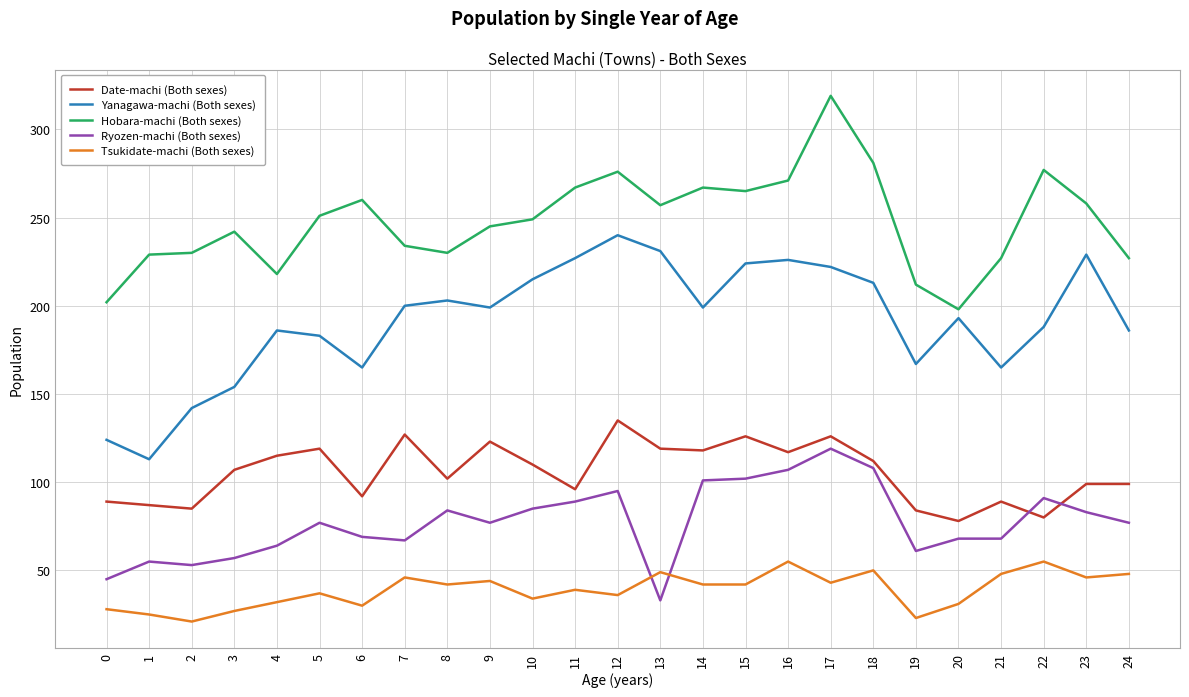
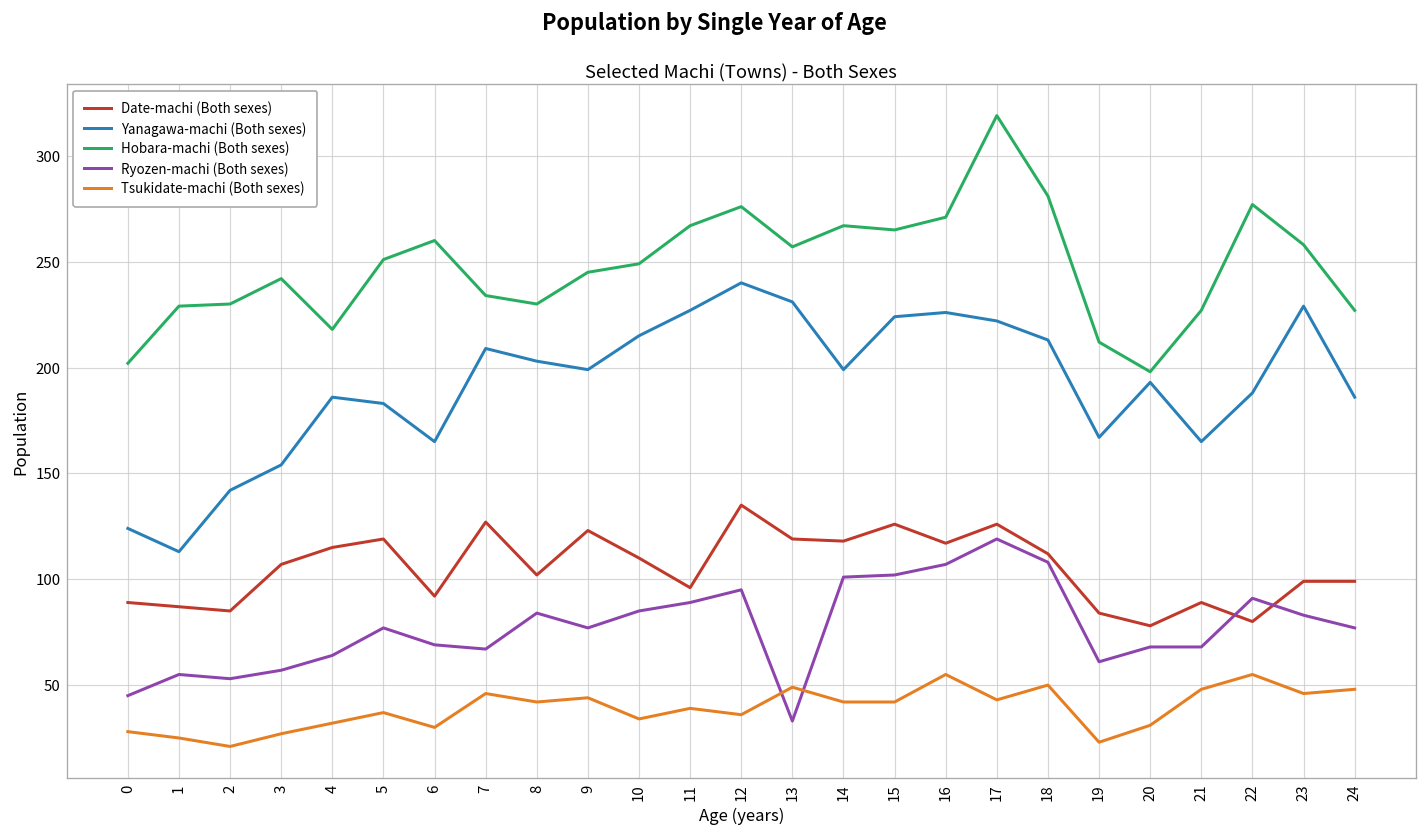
  {
    "Date-machi (Both sexes)": {
      "0": 89,
      "1": 87,
      "2": 85,
      "3": 107,
      "4": 115,
      "5": 119,
      "6": 92,
      "7": 127,
      "8": 102,
      "9": 123,
      "10": 110,
      "11": 96,
      "12": 135,
      "13": 119,
      "14": 118,
      "15": 126,
      "16": 117,
      "17": 126,
      "18": 112,
      "19": 84,
      "20": 78,
      "21": 89,
      "22": 80,
      "23": 99,
      "24": 99
    },
    "Yanagawa-machi (Both sexes)": {
      "0": 124,
      "1": 113,
      "2": 142,
      "3": 154,
      "4": 186,
      "5": 183,
      "6": 165,
-     "7": 200,
+     "7": 209,
      "8": 203,
      "9": 199,
      "10": 215,
      "11": 227,
      "12": 240,
      "13": 231,
      "14": 199,
      "15": 224,
      "16": 226,
      "17": 222,
      "18": 213,
      "19": 167,
      "20": 193,
      "21": 165,
      "22": 188,
      "23": 229,
      "24": 186
    },
    "Hobara-machi (Both sexes)": {
      "0": 202,
      "1": 229,
      "2": 230,
      "3": 242,
      "4": 218,
      "5": 251,
      "6": 260,
      "7": 234,
      "8": 230,
      "9": 245,
      "10": 249,
      "11": 267,
      "12": 276,
      "13": 257,
      "14": 267,
      "15": 265,
      "16": 271,
      "17": 319,
      "18": 281,
      "19": 212,
      "20": 198,
      "21": 227,
      "22": 277,
      "23": 258,
      "24": 227
    },
    "Ryozen-machi (Both sexes)": {
      "0": 45,
      "1": 55,
      "2": 53,
      "3": 57,
      "4": 64,
      "5": 77,
      "6": 69,
      "7": 67,
      "8": 84,
      "9": 77,
      "10": 85,
      "11": 89,
      "12": 95,
      "13": 33,
      "14": 101,
      "15": 102,
      "16": 107,
      "17": 119,
      "18": 108,
      "19": 61,
      "20": 68,
      "21": 68,
      "22": 91,
      "23": 83,
      "24": 77
    },
    "Tsukidate-machi (Both sexes)": {
      "0": 28,
      "1": 25,
      "2": 21,
      "3": 27,
      "4": 32,
      "5": 37,
      "6": 30,
      "7": 46,
      "8": 42,
      "9": 44,
      "10": 34,
      "11": 39,
      "12": 36,
      "13": 49,
      "14": 42,
      "15": 42,
      "16": 55,
      "17": 43,
      "18": 50,
      "19": 23,
      "20": 31,
      "21": 48,
      "22": 55,
      "23": 46,
      "24": 48
    }
  }
